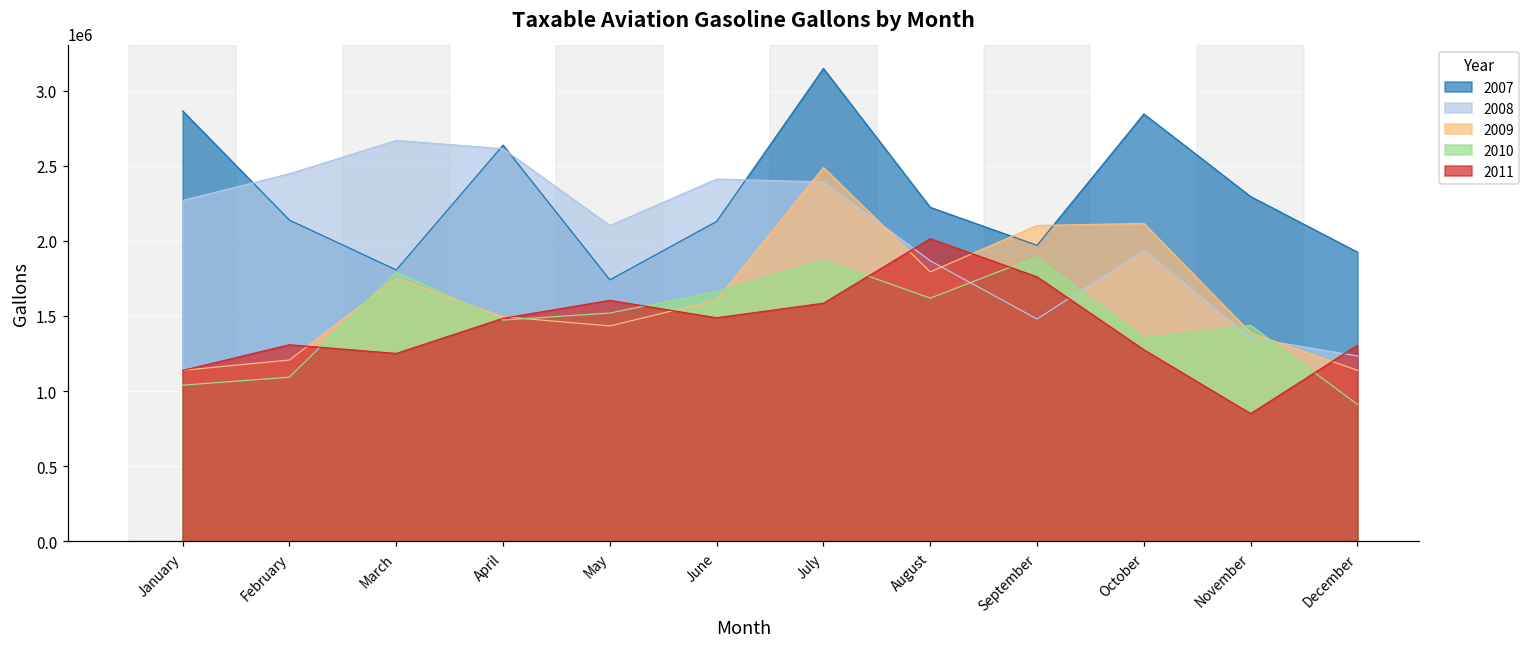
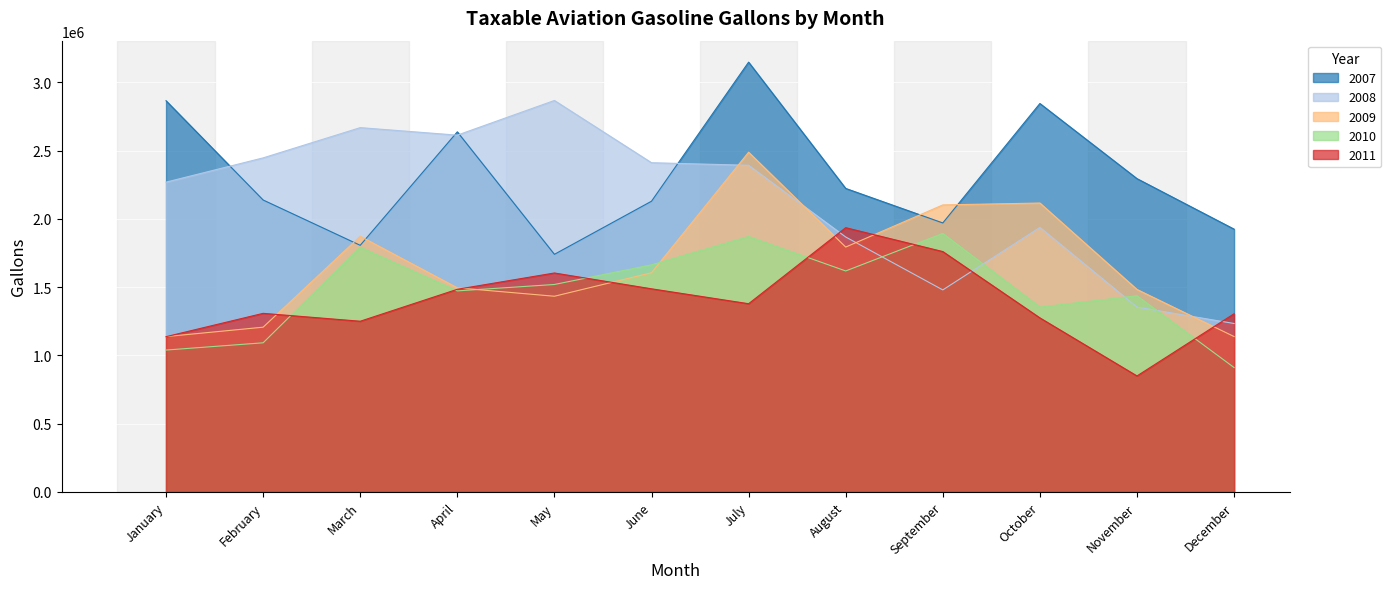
  {
    "2007": {
      "January": 2860000,
      "February": 2140000,
      "April": 2640000,
      "May": 1740000,
      "June": 2130000,
      "July": 3150000,
      "August": 2220000,
      "September": 1970000,
      "October": 2840000,
      "November": 2290000,
      "December": 1920000
    },
    "2008": {
      "January": 2270000,
      "February": 2450000,
      "March": 2670000,
      "April": 2610000,
-     "May": 2100000,
+     "May": 2870000,
      "June": 2410000,
      "July": 2390000,
      "August": 1870000,
      "September": 1480000,
      "October": 1940000,
      "November": 1350000,
      "December": 1230000
    },
    "2009": {
      "February": 1210000,
-     "March": 1750000,
+     "March": 1870000,
      "May": 1430000,
      "June": 1610000,
      "July": 2490000,
      "August": 1790000,
      "September": 2100000,
      "October": 2120000,
-     "November": 1390000,
+     "November": 1480000,
      "December": 1140000
    },
    "2010": {
      "January": 1040000,
      "February": 1090000,
      "May": 1520000,
      "June": 1660000,
      "July": 1870000,
      "August": 1620000,
      "September": 1890000,
      "October": 1350000,
      "November": 1440000,
      "December": 910000
    },
    "2011": {
      "February": 1310000,
      "March": 1250000,
      "May": 1600000,
      "June": 1490000,
-     "July": 1580000,
-     "August": 2010000,
+     "July": 1380000,
+     "August": 1940000,
      "September": 1760000,
      "October": 1270000,
      "November": 850000,
      "December": 1300000
    }
  }
